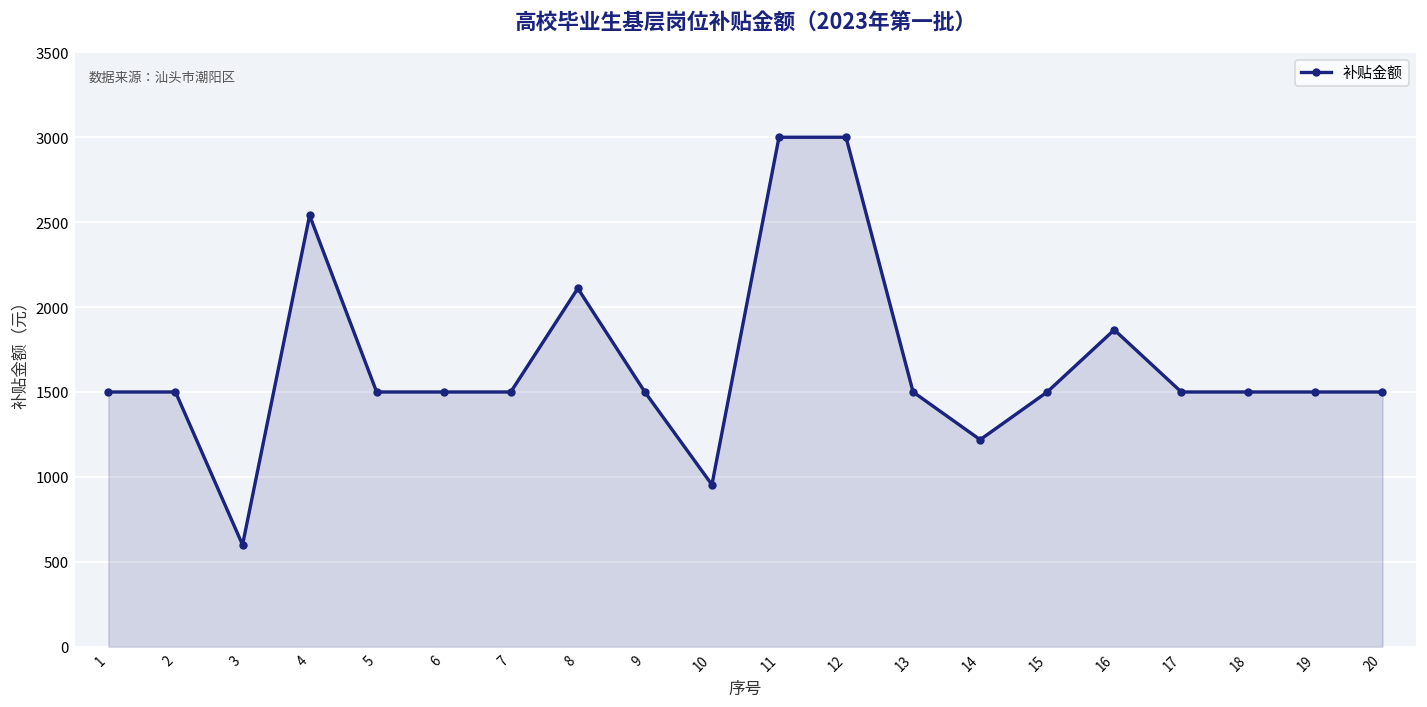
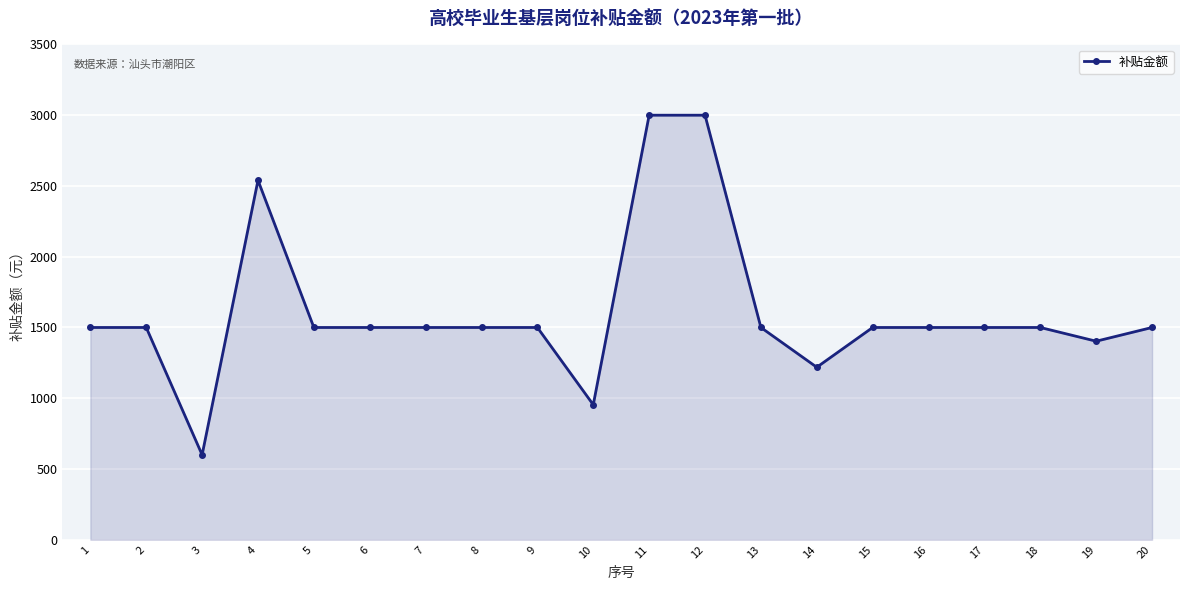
  {
    "1": 1500,
    "2": 1500,
    "3": 600,
    "4": 2540,
    "5": 1500,
    "6": 1500,
    "7": 1500,
-   "8": 2110,
+   "8": 1500,
    "9": 1500,
    "10": 950,
    "11": 3000,
    "12": 3000,
    "13": 1500,
    "14": 1220,
    "15": 1500,
-   "16": 1870,
+   "16": 1500,
    "17": 1500,
    "18": 1500,
-   "19": 1500,
+   "19": 1400,
    "20": 1500
  }
